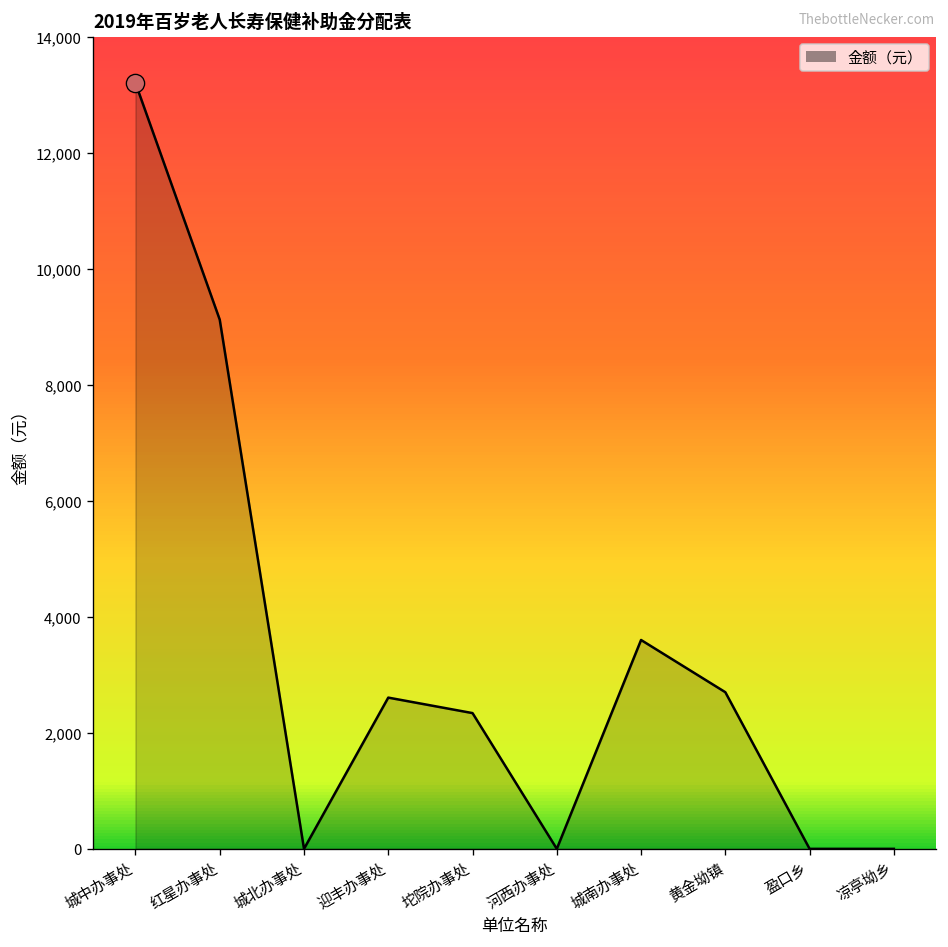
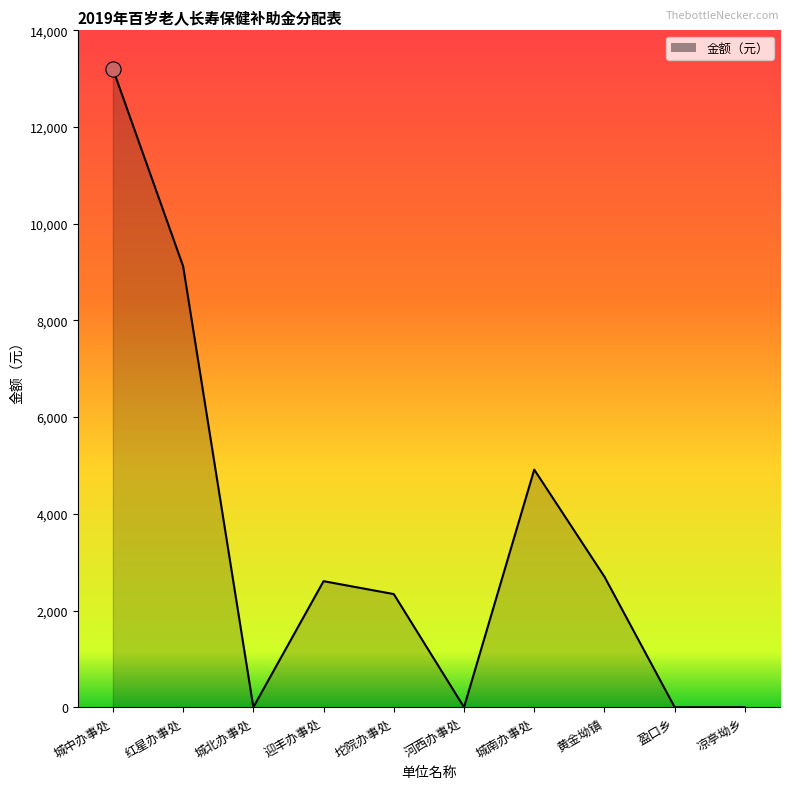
  {
    "金额（元）": {
      "红星办事处": "9,100",
      "城北办事处": "0",
      "迎丰办事处": "2,600",
      "坨院办事处": "2,300",
      "河西办事处": "0",
-     "城南办事处": "3,600",
+     "城南办事处": "4,900",
      "黄金坳镇": "2,700",
      "盈口乡": "0",
      "凉亭坳乡": "0"
    }
  }
